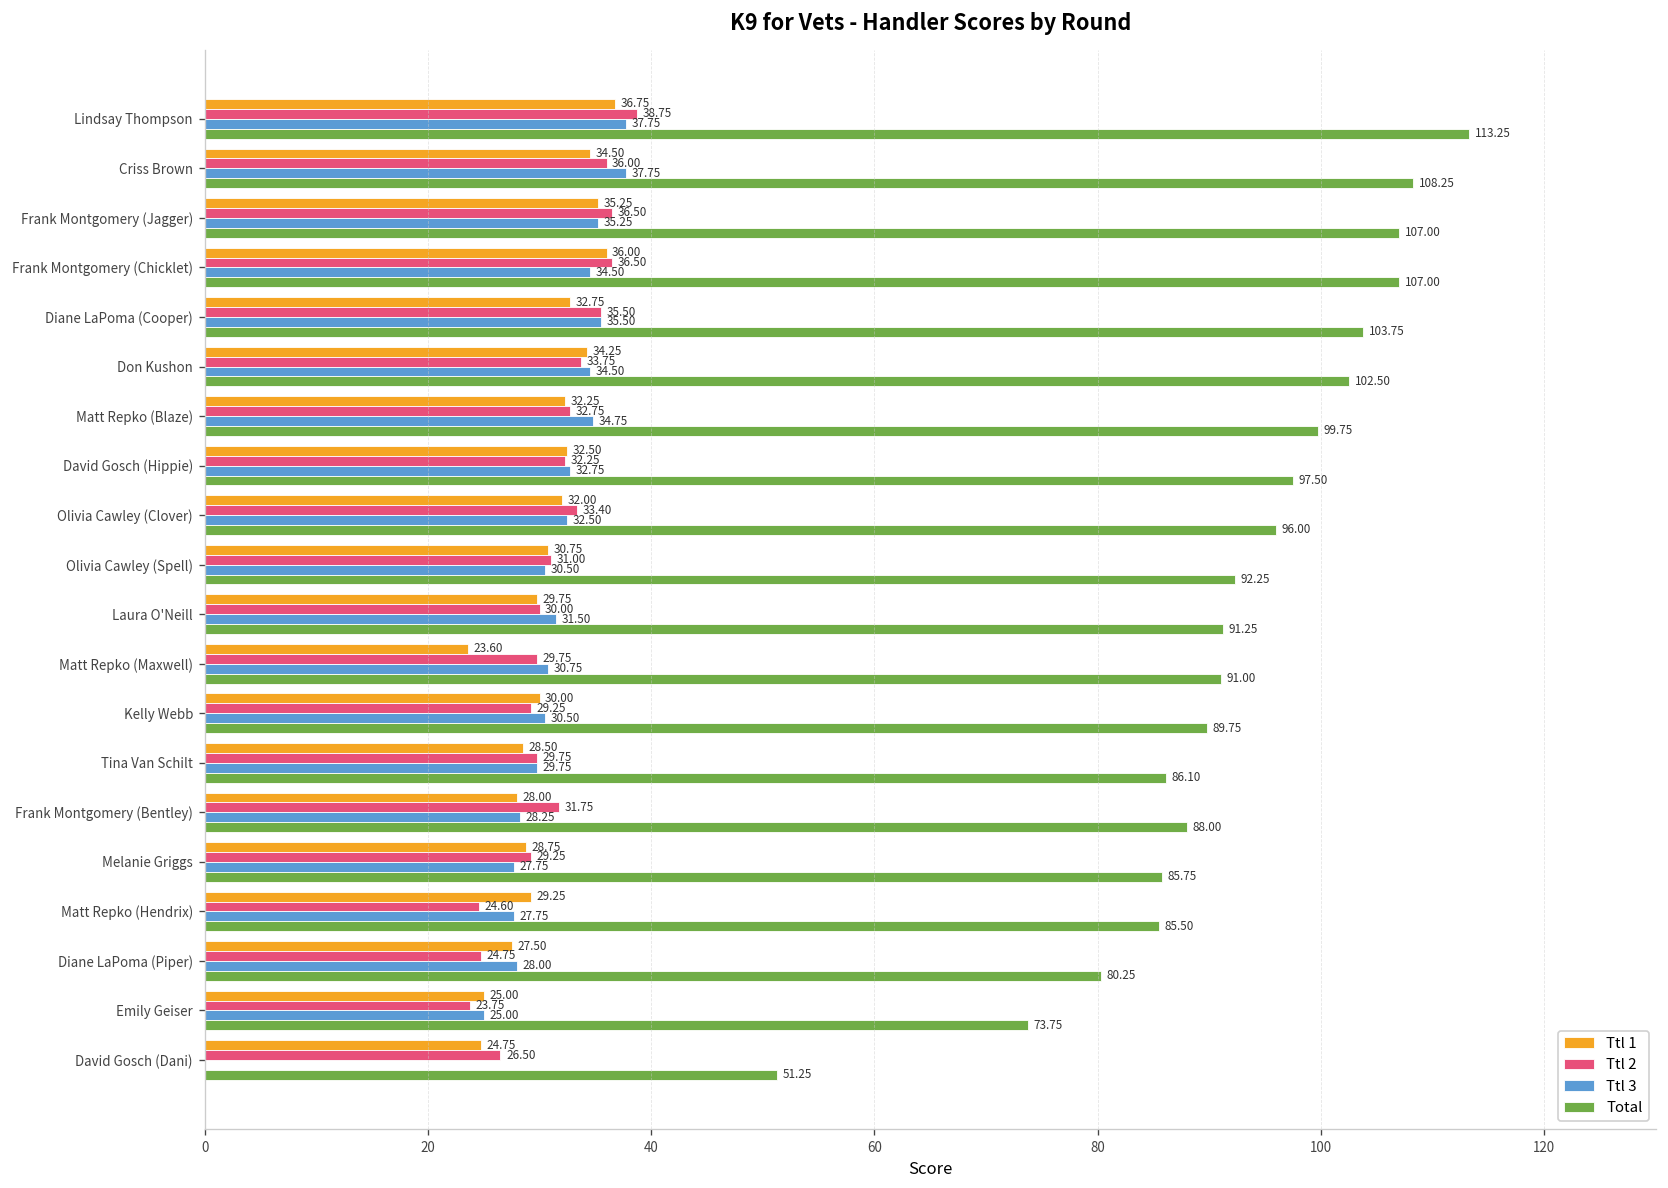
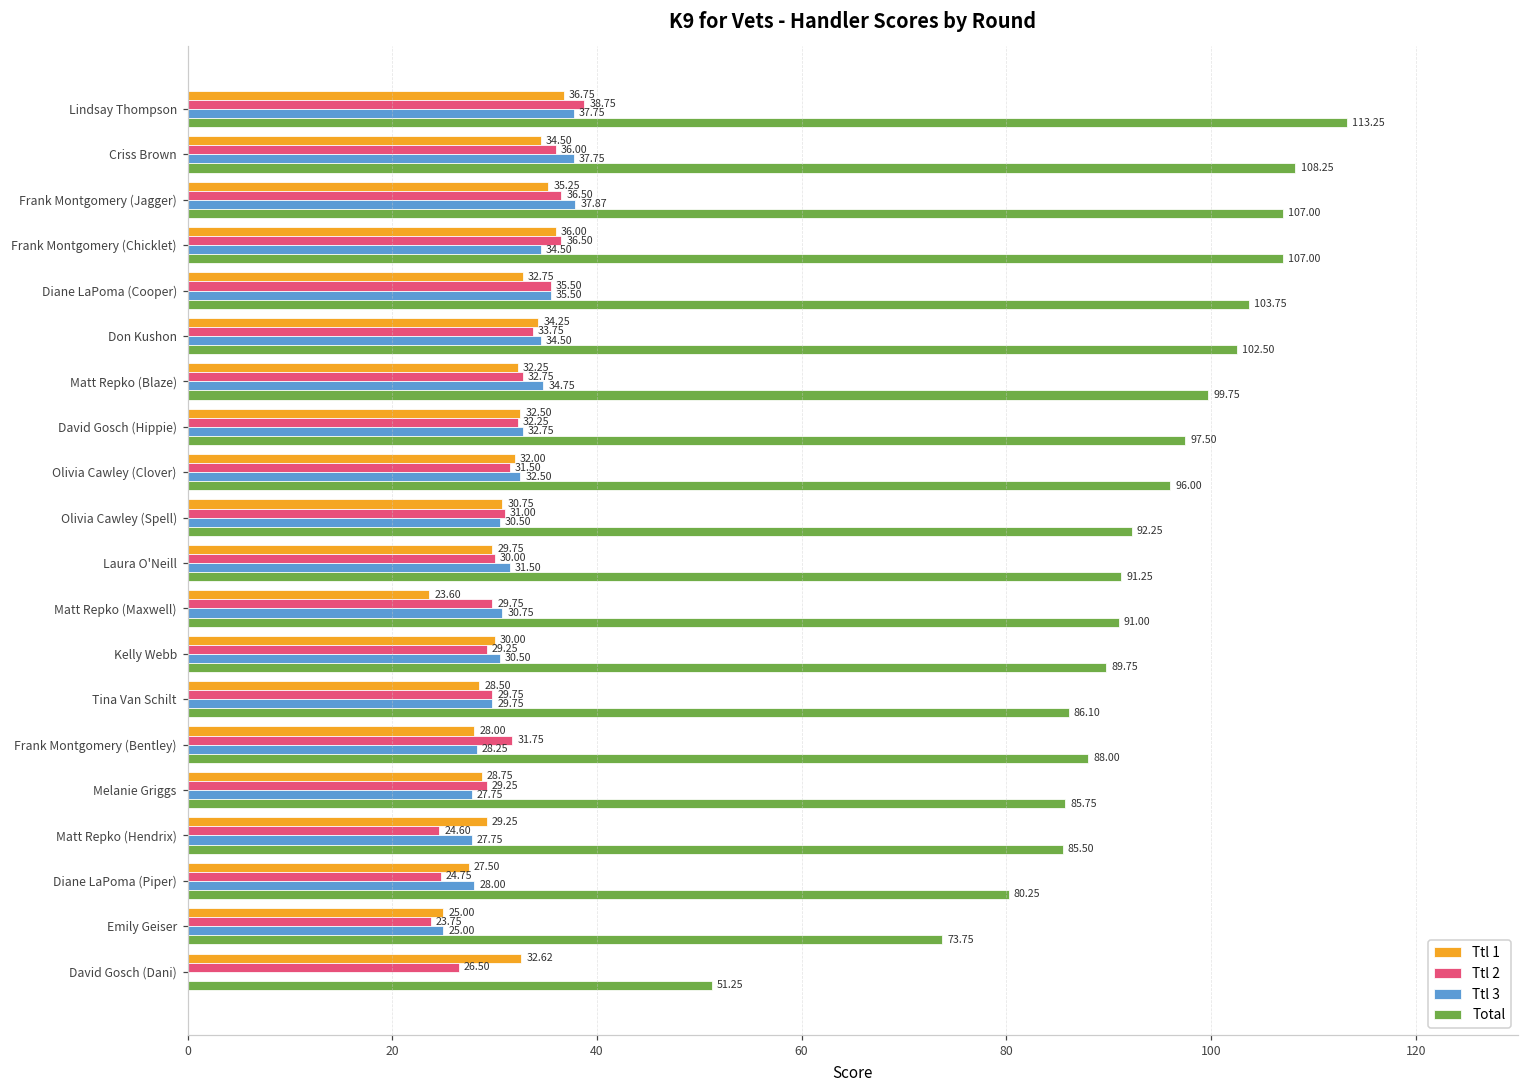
  {
    "Ttl 1": {
      "Lindsay Thompson": 36.75,
      "Criss Brown": 34.50,
      "Frank Montgomery (Jagger)": 35.25,
      "Frank Montgomery (Chicklet)": 36.00,
      "Diane LaPoma (Cooper)": 32.75,
      "Don Kushon": 34.25,
      "Matt Repko (Blaze)": 32.25,
      "Olivia Cawley (Clover)": 32.00,
      "Matt Repko (Maxwell)": 23.60,
      "Kelly Webb": 30.00,
      "Tina Van Schilt": 28.50,
      "Frank Montgomery (Bentley)": 28.00,
      "Melanie Griggs": 28.75,
      "Matt Repko (Hendrix)": 29.25,
      "Diane LaPoma (Piper)": 27.50,
      "Emily Geiser": 25.00,
-     "David Gosch (Dani)": 24.75
+     "David Gosch (Dani)": 32.62
    },
    "Ttl 2": {
      "Lindsay Thompson": 38.75,
      "Criss Brown": 36.00,
      "Frank Montgomery (Jagger)": 36.50,
      "Frank Montgomery (Chicklet)": 36.50,
      "Don Kushon": 33.75,
      "Matt Repko (Blaze)": 32.75,
-     "Olivia Cawley (Clover)": 33.40,
+     "Olivia Cawley (Clover)": 31.50,
      "Matt Repko (Maxwell)": 29.75,
      "Kelly Webb": 29.25,
      "Frank Montgomery (Bentley)": 31.75,
      "Melanie Griggs": 29.25,
      "Matt Repko (Hendrix)": 24.60,
      "Diane LaPoma (Piper)": 24.75,
      "Emily Geiser": 23.75,
      "David Gosch (Dani)": 26.50
    },
    "Ttl 3": {
      "Lindsay Thompson": 37.75,
      "Criss Brown": 37.75,
-     "Frank Montgomery (Jagger)": 35.25,
+     "Frank Montgomery (Jagger)": 37.87,
      "Frank Montgomery (Chicklet)": 34.50,
      "Don Kushon": 34.50,
      "Matt Repko (Blaze)": 34.75,
      "David Gosch (Hippie)": 32.75,
      "Olivia Cawley (Clover)": 32.50,
      "Olivia Cawley (Spell)": 30.50,
      "Laura O'Neill": 31.50,
      "Matt Repko (Maxwell)": 30.75,
      "Kelly Webb": 30.50,
      "Frank Montgomery (Bentley)": 28.25,
      "Melanie Griggs": 27.75,
      "Matt Repko (Hendrix)": 27.75,
      "Diane LaPoma (Piper)": 28.00,
      "Emily Geiser": 25.00
    },
    "Total": {
      "Lindsay Thompson": 113.25,
      "Criss Brown": 108.25,
      "Frank Montgomery (Jagger)": 107.00,
      "Frank Montgomery (Chicklet)": 107.00,
      "Diane LaPoma (Cooper)": 103.75,
      "Don Kushon": 102.50,
      "Matt Repko (Blaze)": 99.75,
      "David Gosch (Hippie)": 97.50,
      "Olivia Cawley (Clover)": 96.00,
      "Olivia Cawley (Spell)": 92.25,
      "Laura O'Neill": 91.25,
      "Matt Repko (Maxwell)": 91.00,
      "Kelly Webb": 89.75,
      "Tina Van Schilt": 86.10,
      "Frank Montgomery (Bentley)": 88.00,
      "Melanie Griggs": 85.75,
      "Matt Repko (Hendrix)": 85.50,
      "Diane LaPoma (Piper)": 80.25,
      "Emily Geiser": 73.75,
      "David Gosch (Dani)": 51.25
    }
  }
